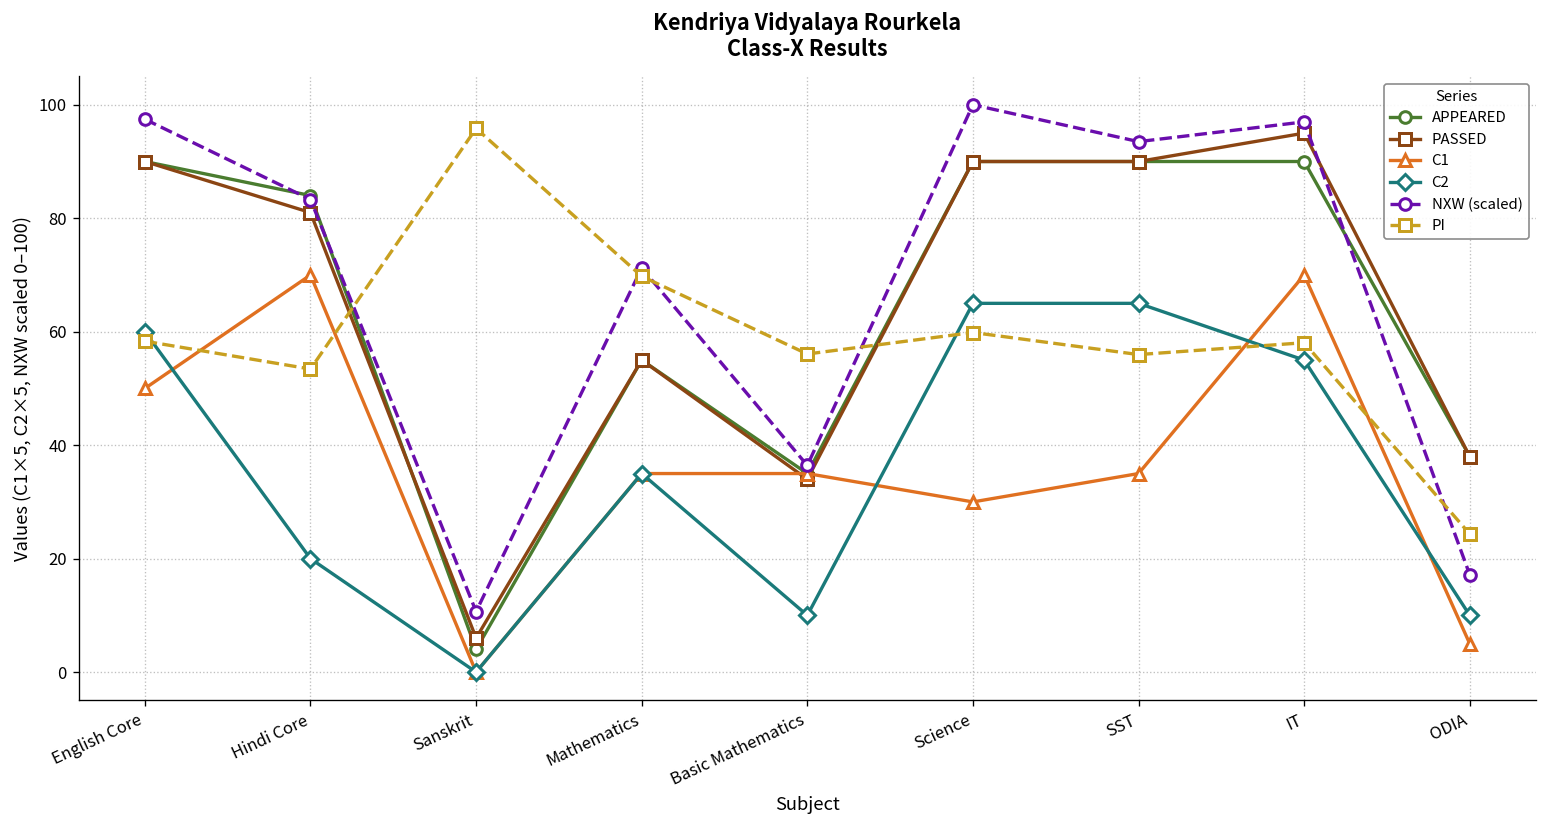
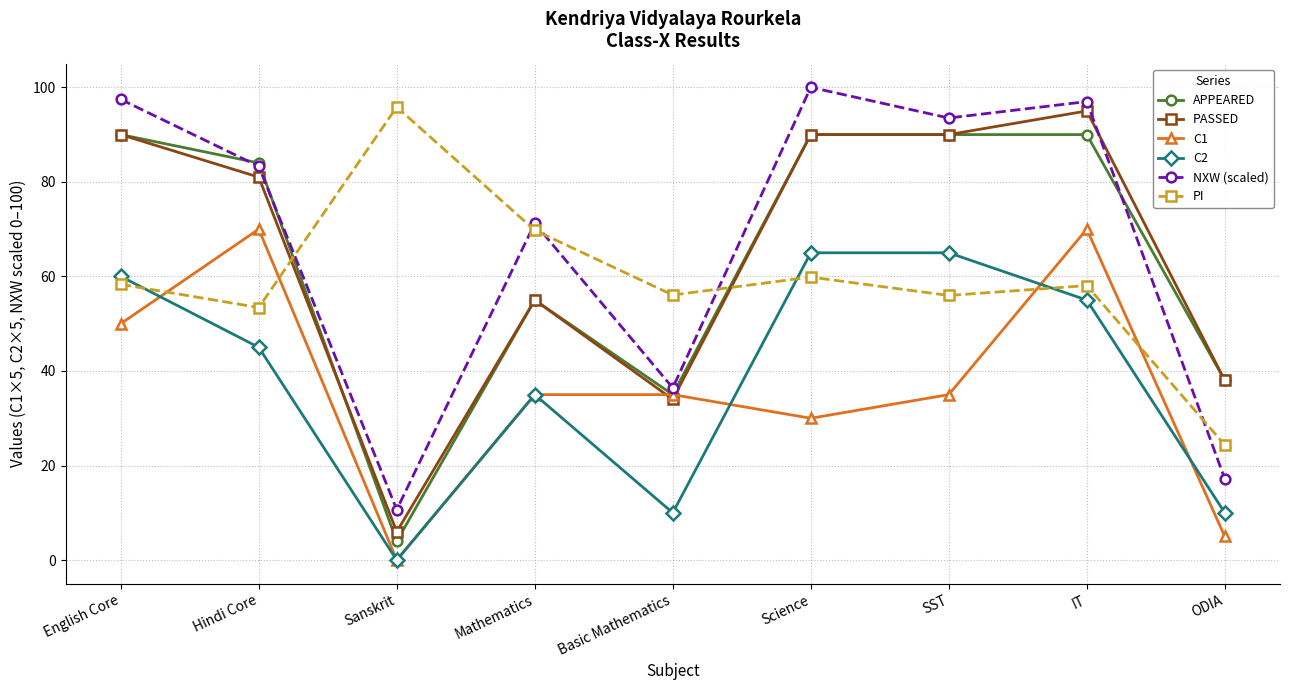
  {
    "APPEARED": {
      "Hindi Core": 84,
      "Sanskrit": 4,
      "IT": 90
    },
    "PASSED": {
      "Hindi Core": 81,
      "Sanskrit": 6,
      "Basic Mathematics": 34,
      "IT": 95
    },
    "C2": {
      "English Core": 60,
-     "Hindi Core": 20,
+     "Hindi Core": 45,
      "Basic Mathematics": 10,
      "Science": 65,
      "SST": 65,
      "IT": 55,
      "ODIA": 10
    },
    "NXW (scaled)": {
      "English Core": 97,
      "Hindi Core": 83,
      "Sanskrit": 11,
      "Mathematics": 71,
      "Basic Mathematics": 36,
      "Science": 100,
      "SST": 94,
      "IT": 97,
      "ODIA": 17
    }
  }
